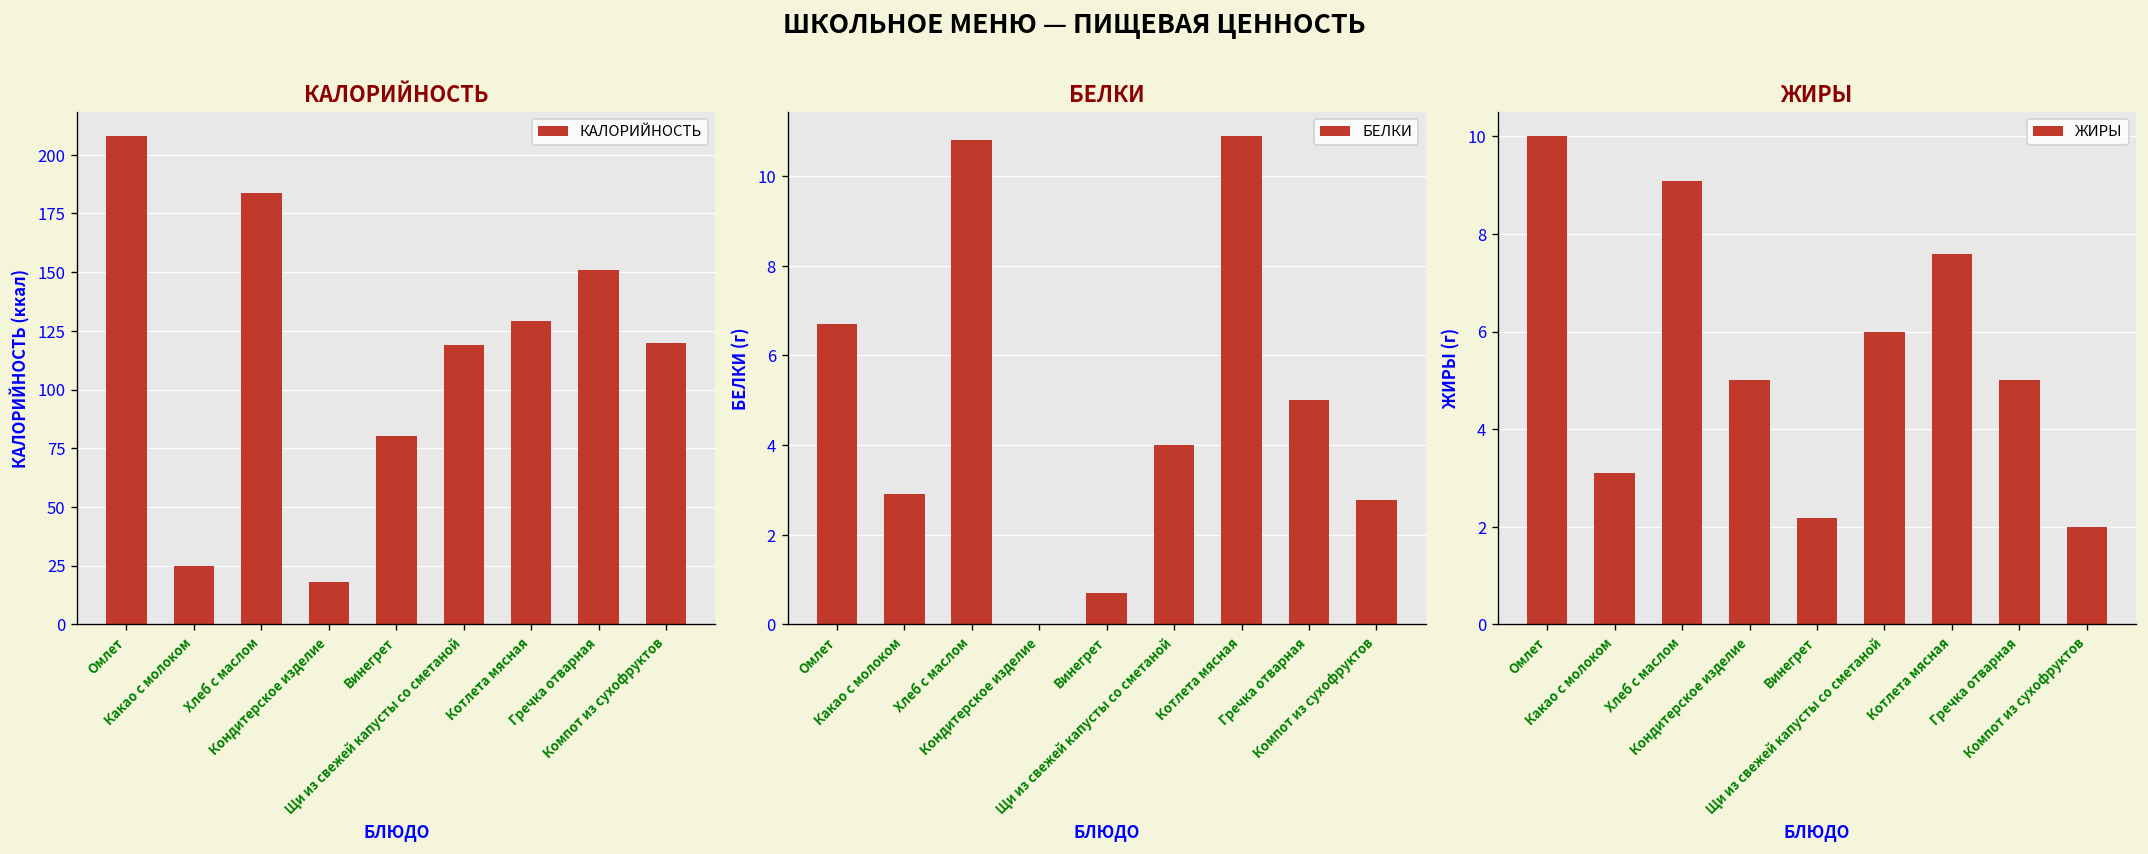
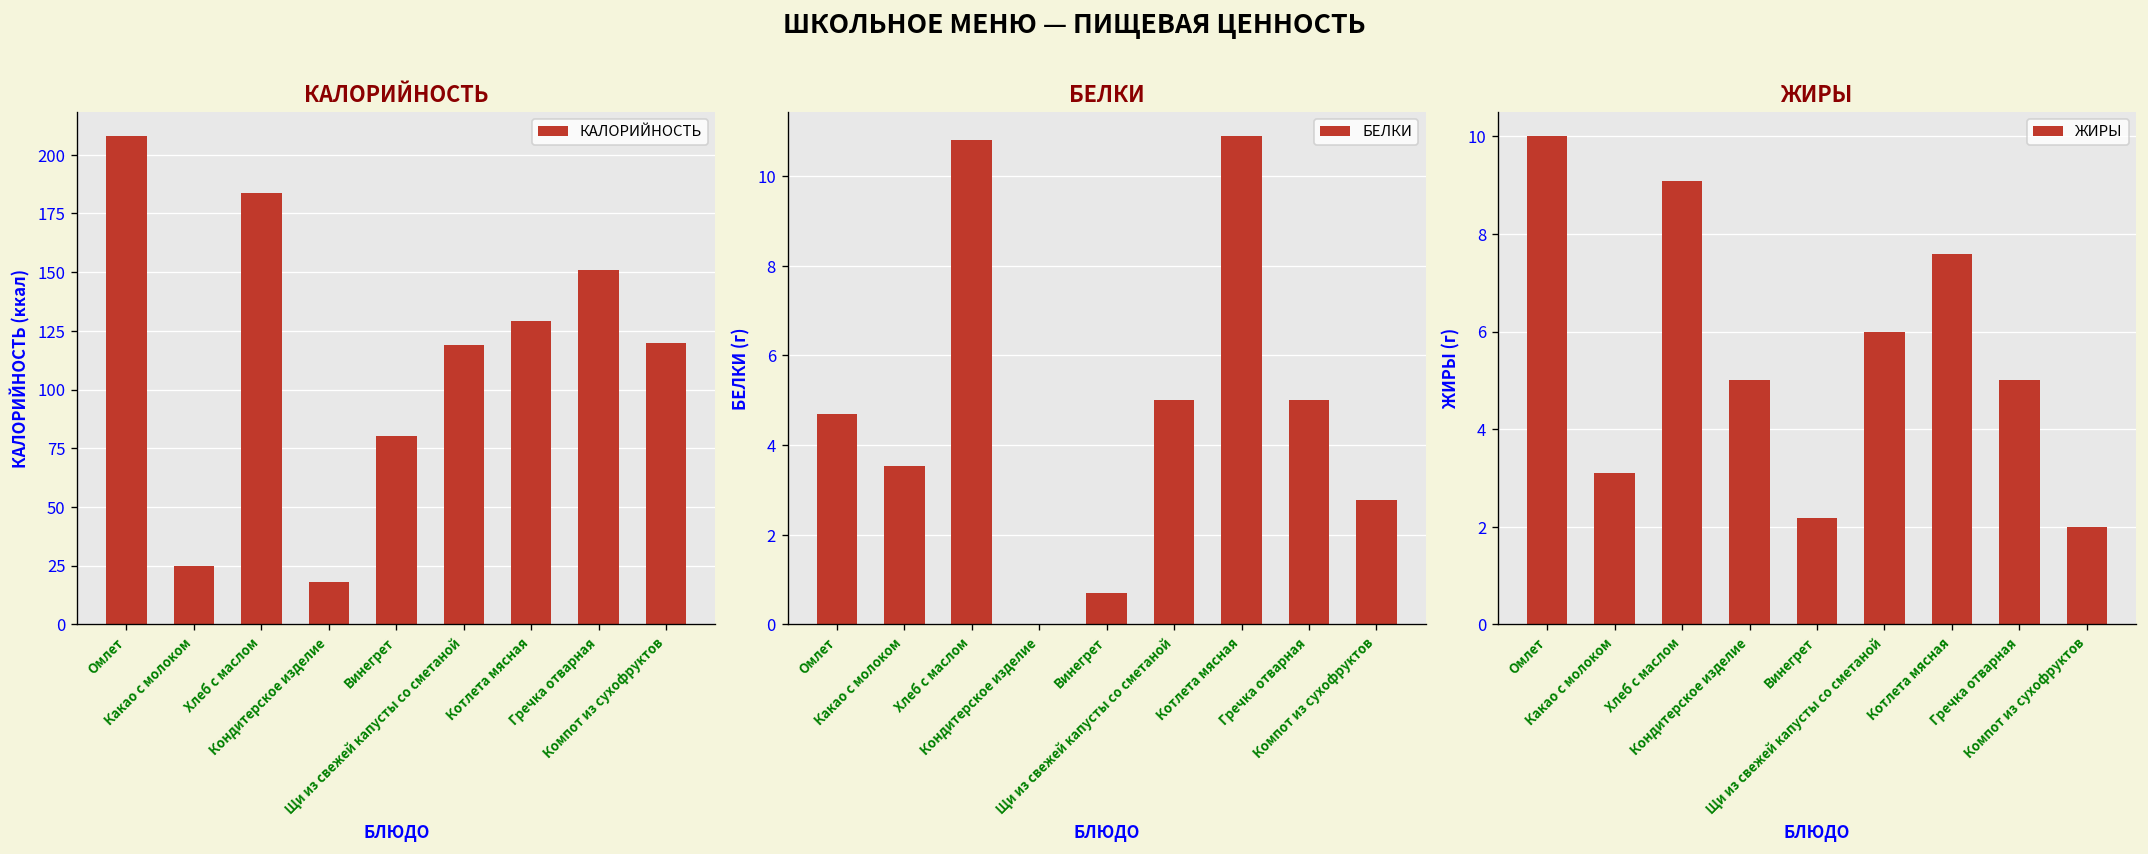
  {
    "КАЛОРИЙНОСТЬ": {
      "Омлет": 208,
      "Какао с молоком": 25,
      "Хлеб с маслом": 184,
      "Кондитерское изделие": 18,
      "Винегрет": 80,
      "Щи из свежей капусты со сметаной": 119,
      "Котлета мясная": 129,
      "Гречка отварная": 151,
      "Компот из сухофруктов": 120
    },
    "БЕЛКИ": {
-     "Омлет": 6.7,
-     "Какао с молоком": 2.9,
+     "Омлет": 4.7,
+     "Какао с молоком": 3.5,
      "Хлеб с маслом": 10.8,
      "Кондитерское изделие": 0.0,
      "Винегрет": 0.7,
-     "Щи из свежей капусты со сметаной": 4,
+     "Щи из свежей капусты со сметаной": 5,
      "Котлета мясная": 10.9,
      "Гречка отварная": 5.0,
      "Компот из сухофруктов": 2.8
    },
    "ЖИРЫ": {
      "Омлет": 10.0,
      "Какао с молоком": 3.1,
      "Хлеб с маслом": 9.1,
      "Кондитерское изделие": 5.0,
      "Винегрет": 2.2,
      "Щи из свежей капусты со сметаной": 6.0,
      "Котлета мясная": 7.6,
      "Гречка отварная": 5.0,
      "Компот из сухофруктов": 2.0
    }
  }
